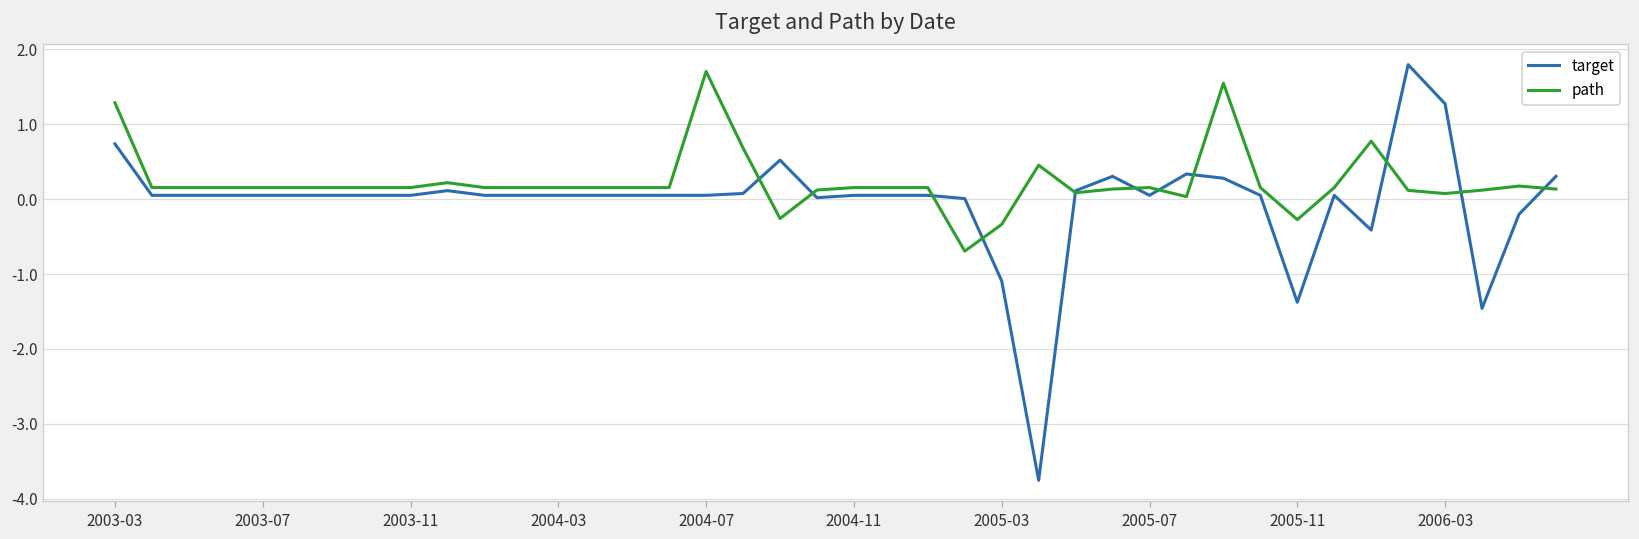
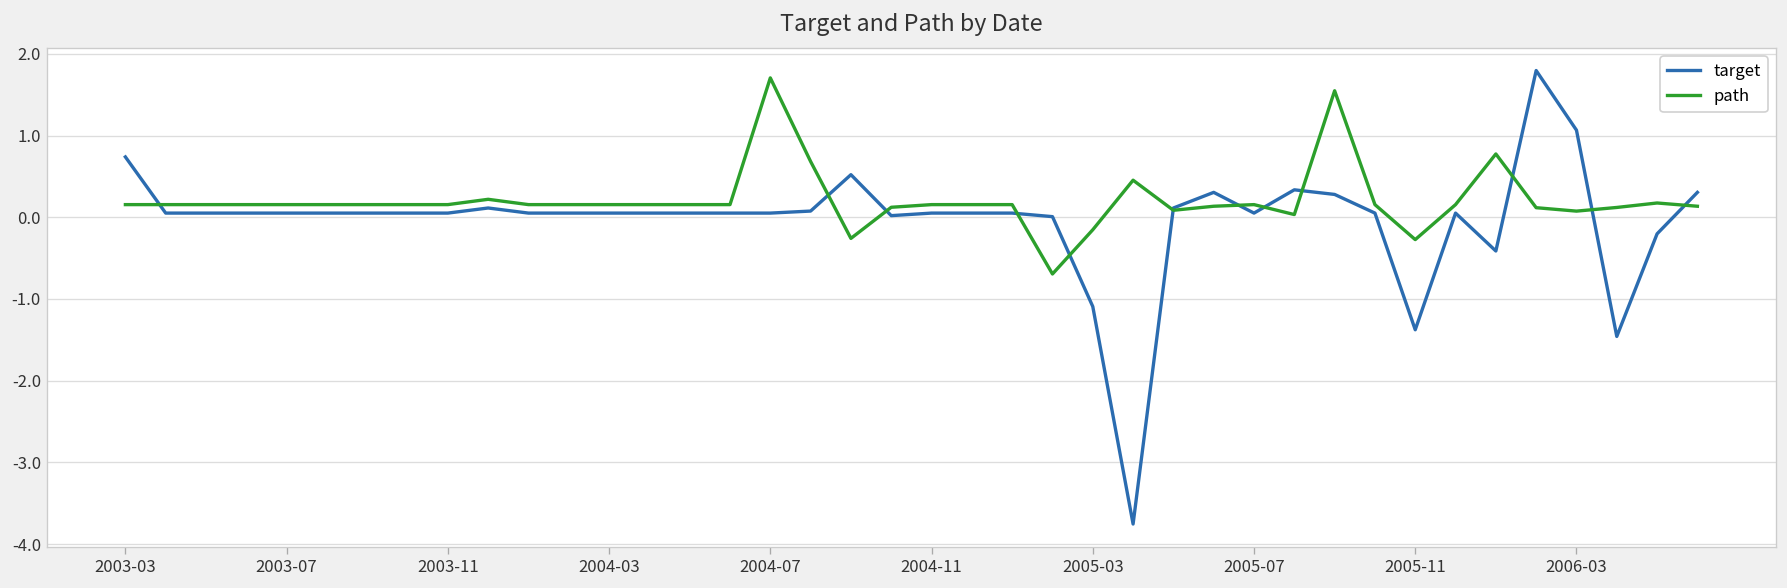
  {
    "target": {
      "2003-03": 0.7,
      "2003-07": 0.1,
      "2003-11": 0.1,
      "2004-03": 0.1,
      "2004-07": 0.1,
      "2004-11": 0.1,
      "2005-03": -1.1,
      "2005-07": 0.1,
      "2005-11": -1.4,
-     "2006-03": 1.3
+     "2006-03": 1.1
    },
    "path": {
-     "2003-03": 1.3,
+     "2003-03": 0.2,
      "2003-07": 0.2,
      "2003-11": 0.2,
      "2004-03": 0.2,
      "2004-07": 1.7,
      "2004-11": 0.2,
-     "2005-03": -0.3,
+     "2005-03": -0.2,
      "2005-07": 0.2,
      "2005-11": -0.3,
      "2006-03": 0.1
    }
  }
